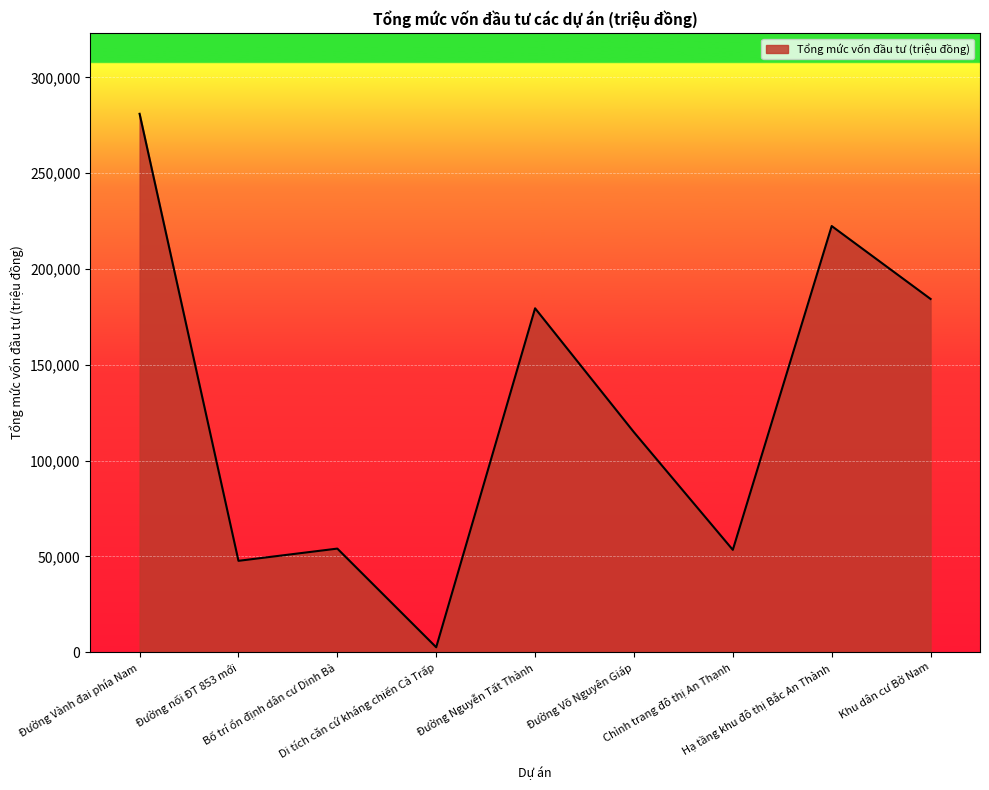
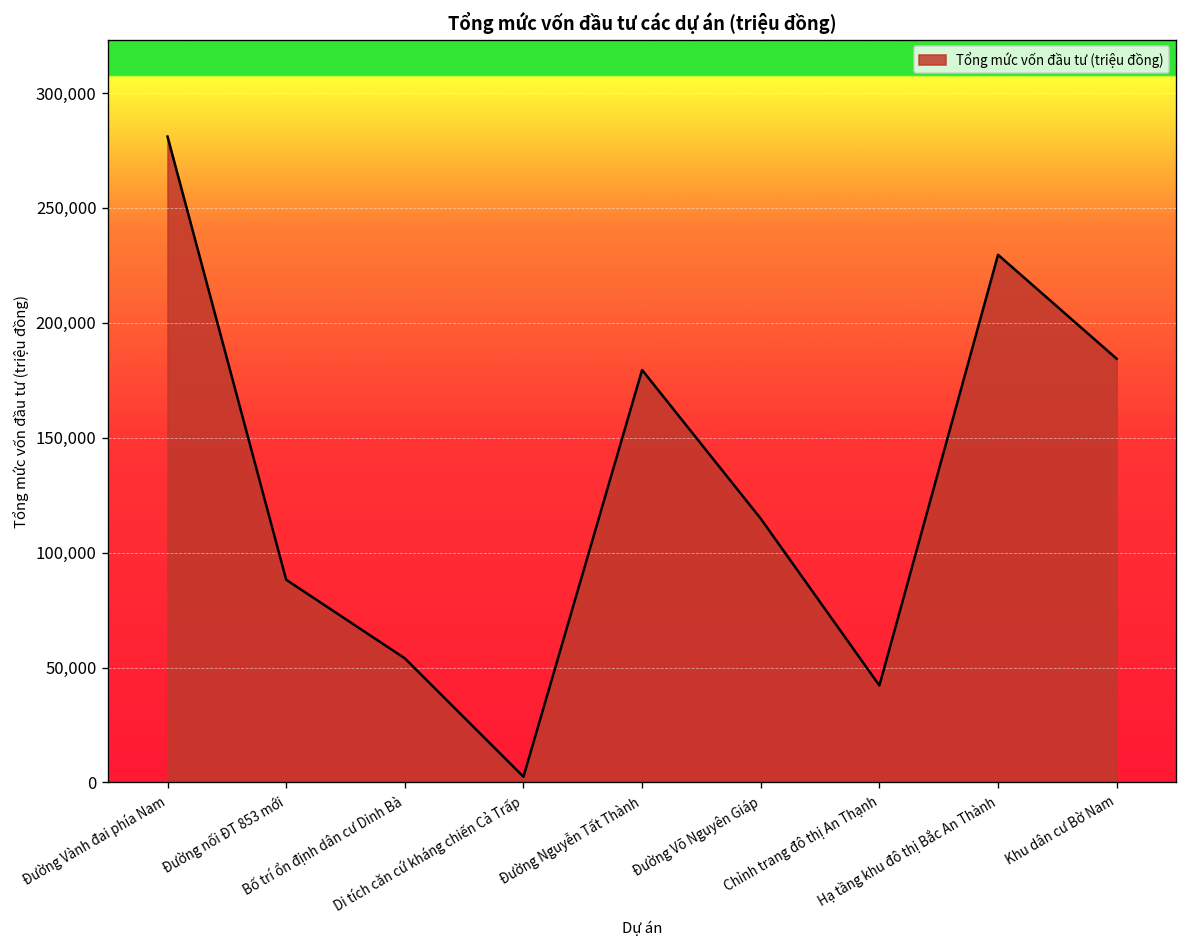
  {
    "Đường Vành đai phía Nam": "281,000",
-   "Đường nối ĐT 853 mới": "48,000",
+   "Đường nối ĐT 853 mới": "88,000",
    "Bố trí ổn định dân cư Dinh Bà": "54,000",
    "Di tích căn cứ kháng chiến Cả Trấp": "3,000",
    "Đường Nguyễn Tất Thành": "179,000",
    "Đường Võ Nguyên Giáp": "115,000",
-   "Chỉnh trang đô thị An Thạnh": "53,000",
-   "Hạ tầng khu đô thị Bắc An Thành": "222,000",
+   "Chỉnh trang đô thị An Thạnh": "42,000",
+   "Hạ tầng khu đô thị Bắc An Thành": "230,000",
    "Khu dân cư Bờ Nam": "184,000"
  }
